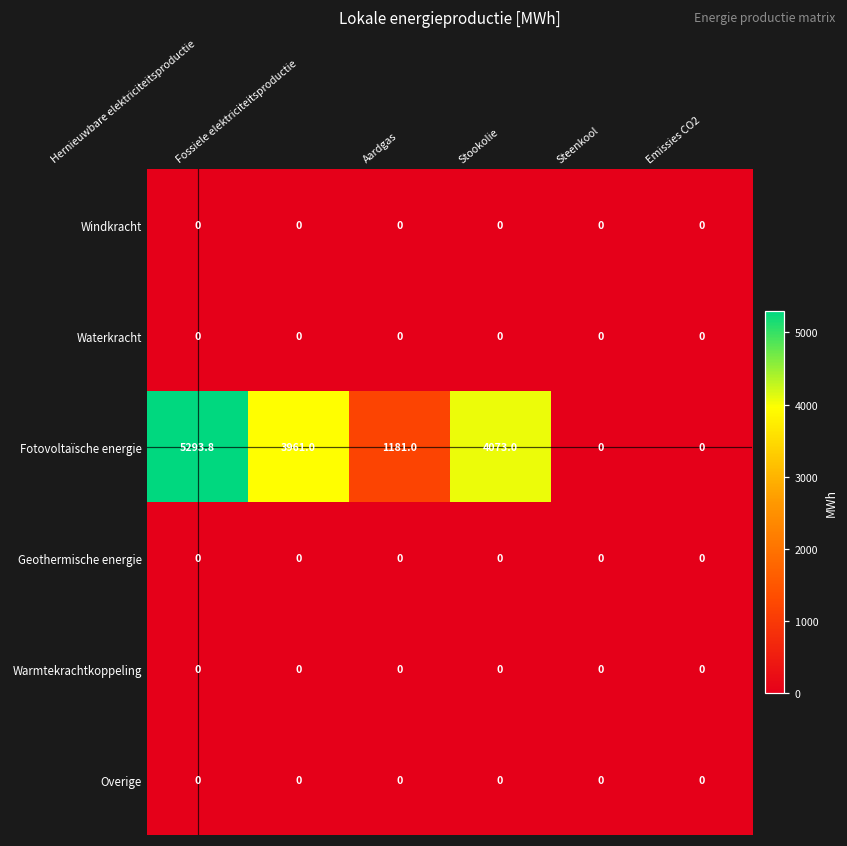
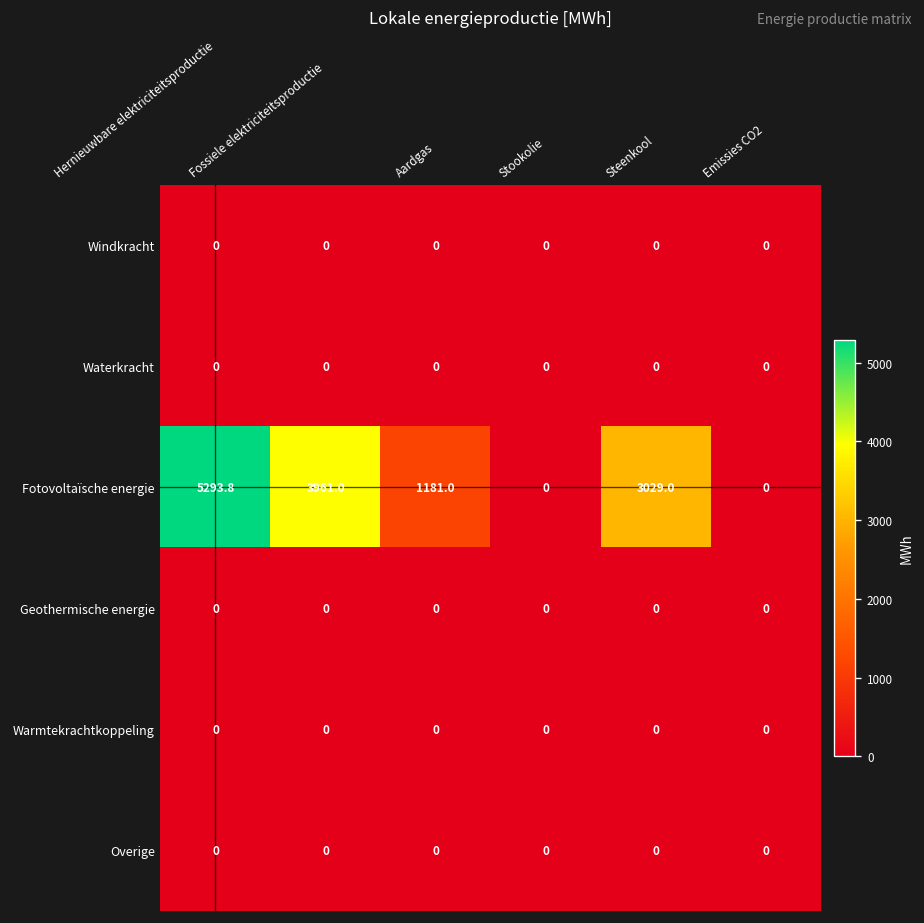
  {
    "Windkracht": {
      "Hernieuwbare elektriciteitsproductie": 0,
      "Fossiele elektriciteitsproductie": 0,
      "Aardgas": 0,
      "Stookolie": 0,
      "Steenkool": 0,
      "Emissies CO2": 0
    },
    "Waterkracht": {
      "Hernieuwbare elektriciteitsproductie": 0,
      "Fossiele elektriciteitsproductie": 0,
      "Aardgas": 0,
      "Stookolie": 0,
      "Steenkool": 0,
      "Emissies CO2": 0
    },
    "Fotovoltaïsche energie": {
      "Hernieuwbare elektriciteitsproductie": 5293.8,
      "Fossiele elektriciteitsproductie": 3961.0,
      "Aardgas": 1181.0,
-     "Stookolie": 4073.0,
-     "Steenkool": 0,
+     "Stookolie": 0,
+     "Steenkool": 3029.0,
      "Emissies CO2": 0
    },
    "Geothermische energie": {
      "Hernieuwbare elektriciteitsproductie": 0,
      "Fossiele elektriciteitsproductie": 0,
      "Aardgas": 0,
      "Stookolie": 0,
      "Steenkool": 0,
      "Emissies CO2": 0
    },
    "Warmtekrachtkoppeling": {
      "Hernieuwbare elektriciteitsproductie": 0,
      "Fossiele elektriciteitsproductie": 0,
      "Aardgas": 0,
      "Stookolie": 0,
      "Steenkool": 0,
      "Emissies CO2": 0
    },
    "Overige": {
      "Hernieuwbare elektriciteitsproductie": 0,
      "Fossiele elektriciteitsproductie": 0,
      "Aardgas": 0,
      "Stookolie": 0,
      "Steenkool": 0,
      "Emissies CO2": 0
    }
  }
